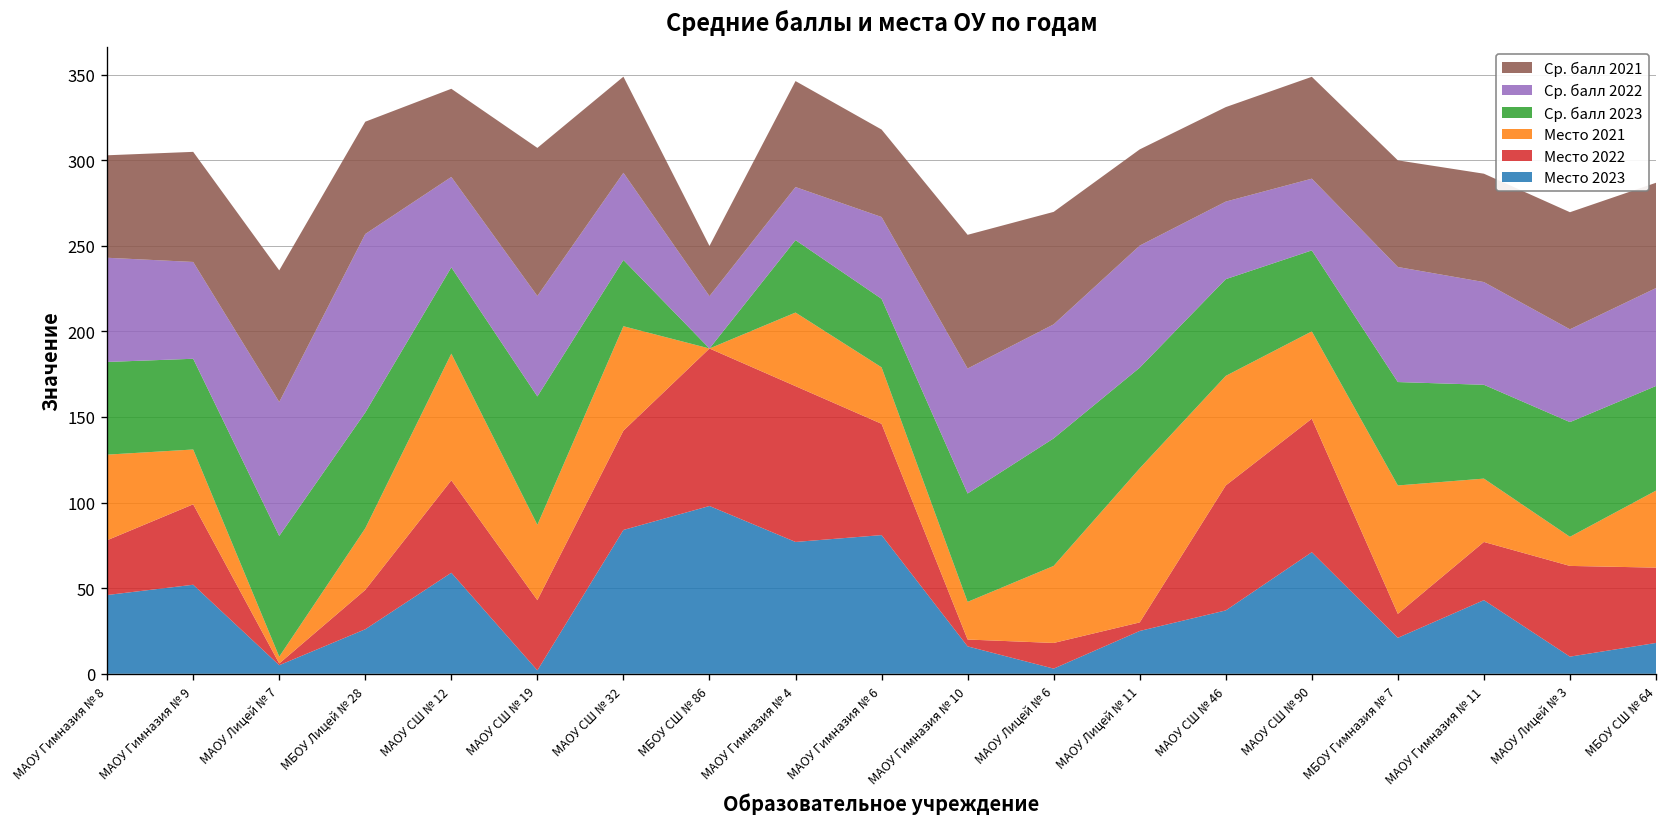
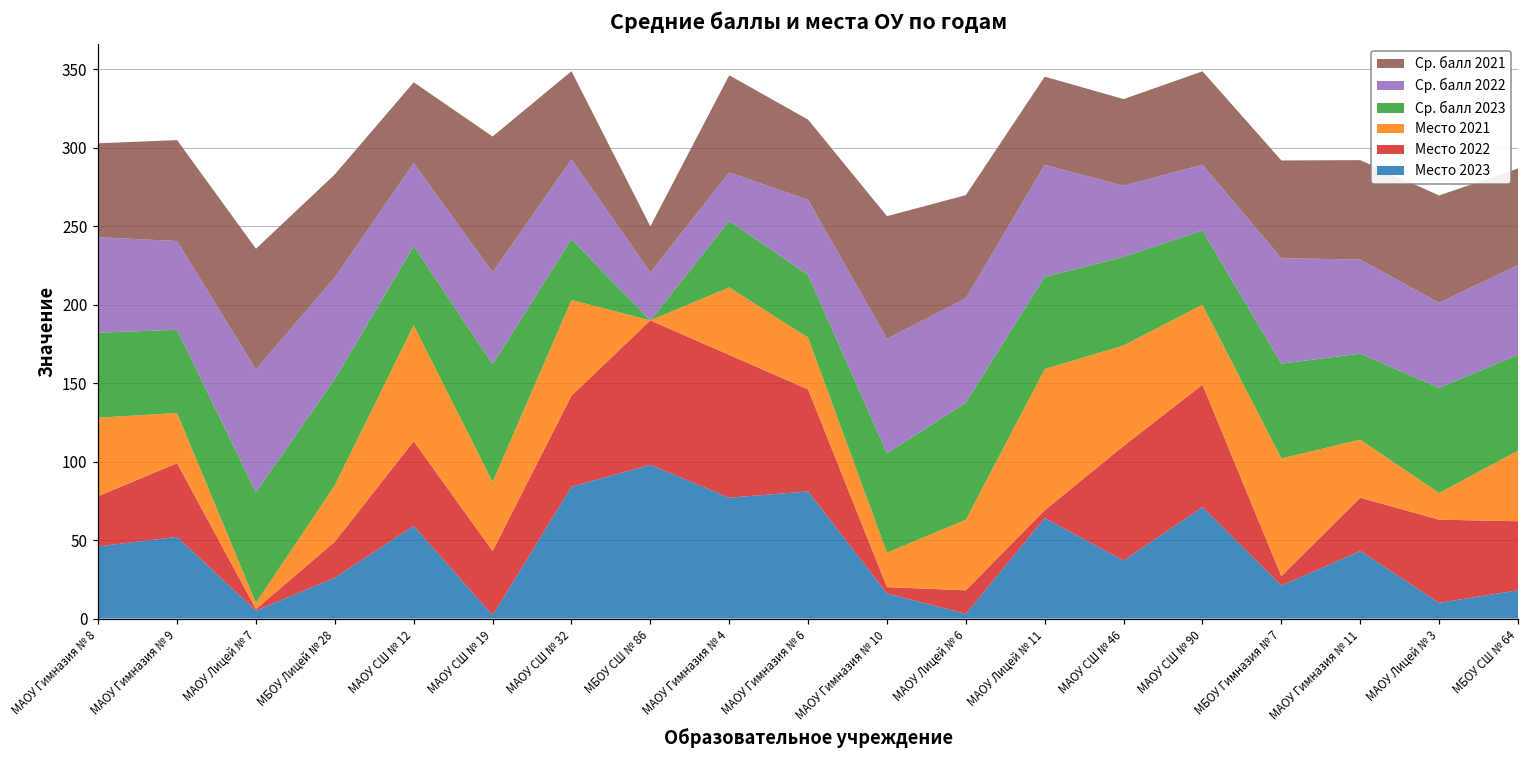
  {
    "Место 2023": {
      "МАОУ Гимназия № 8": 46,
      "МАОУ Гимназия № 9": 52,
      "МБОУ Лицей № 28": 26,
      "МАОУ СШ № 12": 59,
      "МАОУ СШ № 19": 2,
      "МАОУ СШ № 32": 84,
      "МБОУ СШ № 86": 98,
      "МАОУ Гимназия № 4": 77,
      "МАОУ Гимназия № 6": 81,
      "МАОУ Гимназия № 10": 16,
      "МАОУ Лицей № 6": 3,
-     "МАОУ Лицей № 11": 25,
+     "МАОУ Лицей № 11": 64,
      "МАОУ СШ № 46": 37,
      "МАОУ СШ № 90": 71,
      "МБОУ Гимназия № 7": 21,
      "МАОУ Гимназия № 11": 43,
      "МАОУ Лицей № 3": 10,
      "МБОУ СШ № 64": 18
    },
    "Место 2022": {
      "МАОУ Гимназия № 8": 32,
      "МАОУ Гимназия № 9": 47,
      "МБОУ Лицей № 28": 23,
      "МАОУ СШ № 12": 54,
      "МАОУ СШ № 19": 41,
      "МАОУ СШ № 32": 58,
      "МАОУ Гимназия № 4": 91,
      "МАОУ Гимназия № 6": 65,
      "МАОУ Гимназия № 10": 4,
      "МАОУ Лицей № 6": 15,
      "МАОУ Лицей № 11": 5,
      "МАОУ СШ № 46": 73,
      "МАОУ СШ № 90": 78,
-     "МБОУ Гимназия № 7": 14,
+     "МБОУ Гимназия № 7": 6,
      "МАОУ Гимназия № 11": 34,
      "МАОУ Лицей № 3": 53,
      "МБОУ СШ № 64": 44
    },
    "Место 2021": {
      "МАОУ Гимназия № 8": 50,
      "МАОУ Гимназия № 9": 32,
      "МАОУ Лицей № 7": 4,
      "МБОУ Лицей № 28": 36,
      "МАОУ СШ № 12": 74,
      "МАОУ СШ № 19": 44,
      "МАОУ СШ № 32": 61,
      "МАОУ Гимназия № 4": 43,
      "МАОУ Гимназия № 6": 33,
      "МАОУ Гимназия № 10": 22,
      "МАОУ Лицей № 6": 45,
      "МАОУ Лицей № 11": 90,
      "МАОУ СШ № 46": 64,
      "МАОУ СШ № 90": 51,
      "МБОУ Гимназия № 7": 75,
      "МАОУ Гимназия № 11": 37,
      "МАОУ Лицей № 3": 17,
      "МБОУ СШ № 64": 45
    },
    "Ср. балл 2023": {
      "МАОУ Гимназия № 8": 54,
      "МАОУ Гимназия № 9": 53,
      "МАОУ Лицей № 7": 71,
      "МБОУ Лицей № 28": 68,
      "МАОУ СШ № 12": 50,
      "МАОУ СШ № 19": 75,
      "МАОУ СШ № 32": 39,
      "МАОУ Гимназия № 4": 42,
      "МАОУ Гимназия № 6": 40,
      "МАОУ Гимназия № 10": 63,
      "МАОУ Лицей № 6": 75,
      "МАОУ Лицей № 11": 59,
      "МАОУ СШ № 46": 57,
      "МАОУ СШ № 90": 47,
      "МБОУ Гимназия № 7": 60,
      "МАОУ Гимназия № 11": 55,
      "МАОУ Лицей № 3": 67,
      "МБОУ СШ № 64": 61
    },
    "Ср. балл 2022": {
      "МАОУ Гимназия № 8": 61,
      "МАОУ Гимназия № 9": 57,
      "МАОУ Лицей № 7": 78,
-     "МБОУ Лицей № 28": 104,
+     "МБОУ Лицей № 28": 65,
      "МАОУ СШ № 12": 53,
      "МАОУ СШ № 19": 59,
      "МАОУ СШ № 32": 51,
      "МБОУ СШ № 86": 31,
      "МАОУ Гимназия № 4": 31,
      "МАОУ Гимназия № 6": 48,
      "МАОУ Гимназия № 10": 73,
      "МАОУ Лицей № 6": 67,
      "МАОУ Лицей № 11": 71,
      "МАОУ СШ № 46": 45,
      "МАОУ СШ № 90": 42,
      "МБОУ Гимназия № 7": 67,
      "МАОУ Гимназия № 11": 60,
      "МАОУ Лицей № 3": 54,
      "МБОУ СШ № 64": 57
    },
    "Ср. балл 2021": {
      "МАОУ Гимназия № 8": 60,
      "МАОУ Гимназия № 9": 64,
      "МАОУ Лицей № 7": 77,
      "МБОУ Лицей № 28": 66,
      "МАОУ СШ № 12": 52,
      "МАОУ СШ № 19": 87,
      "МАОУ СШ № 32": 56,
      "МБОУ СШ № 86": 29,
      "МАОУ Гимназия № 4": 62,
      "МАОУ Гимназия № 6": 51,
      "МАОУ Гимназия № 10": 78,
      "МАОУ Лицей № 6": 66,
      "МАОУ Лицей № 11": 56,
      "МАОУ СШ № 46": 55,
      "МАОУ СШ № 90": 60,
      "МБОУ Гимназия № 7": 62,
      "МАОУ Гимназия № 11": 63,
      "МАОУ Лицей № 3": 68,
      "МБОУ СШ № 64": 62
    }
  }
